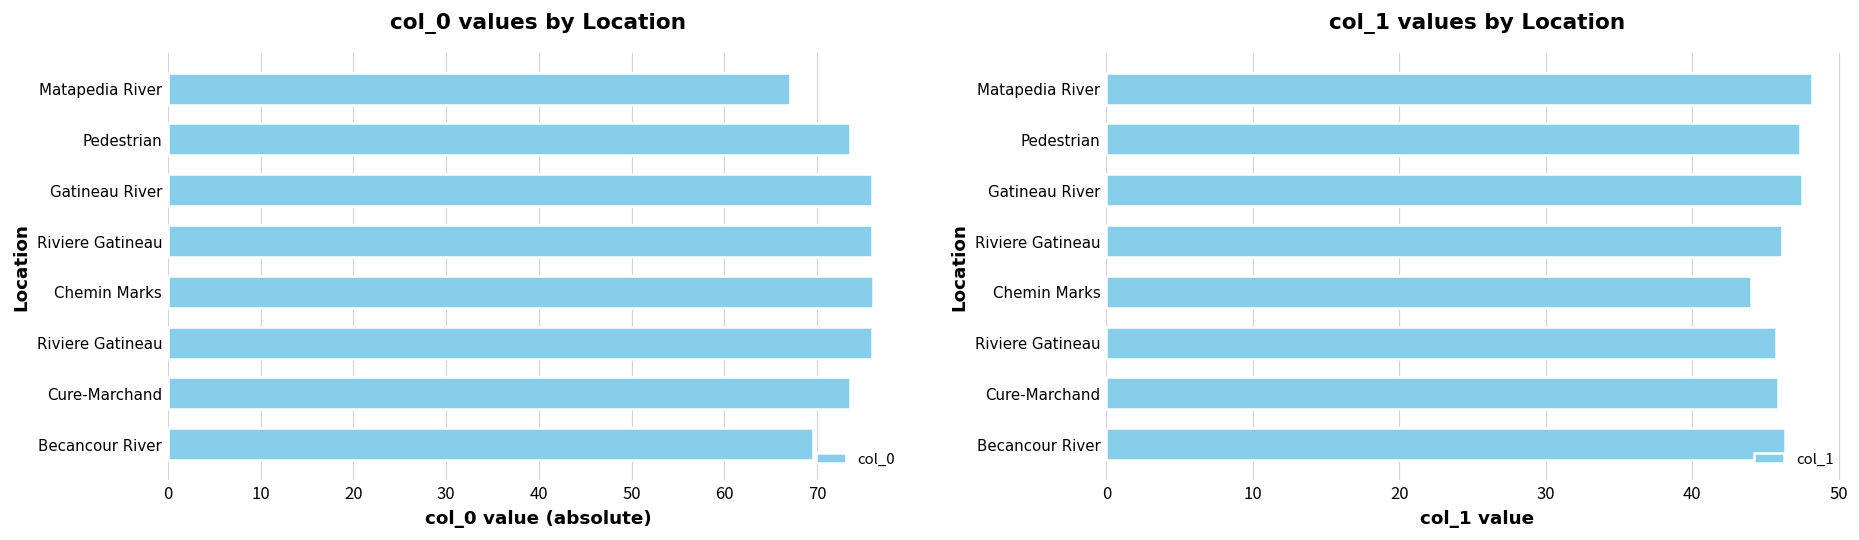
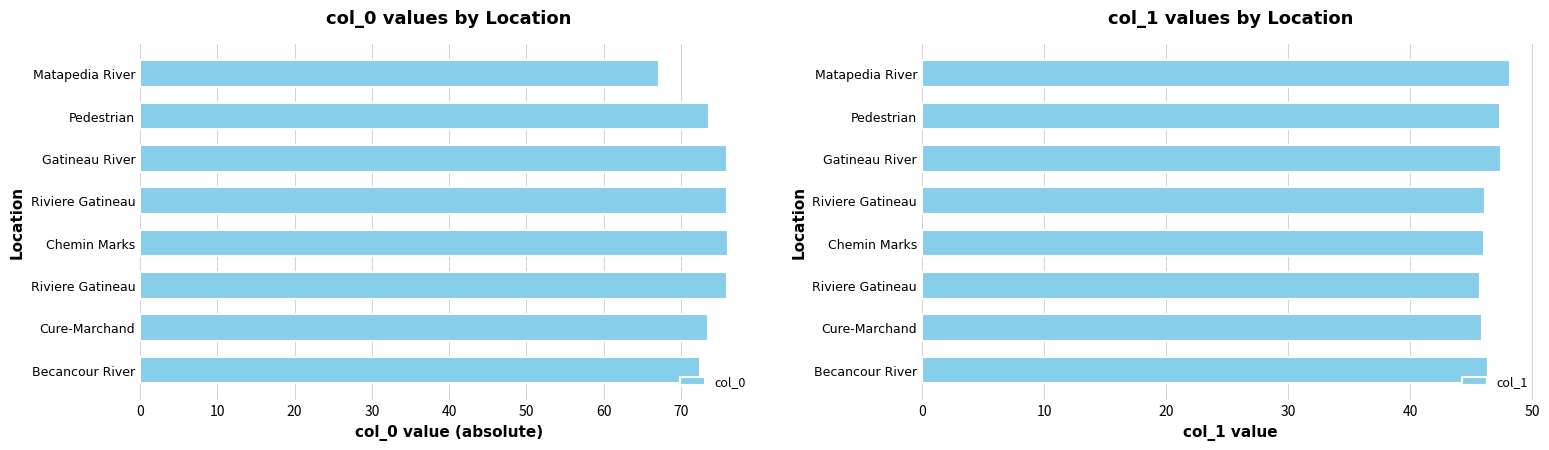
  {
    "col_0 values by Location": {
      "Matapedia River": 67,
      "Pedestrian": 74,
      "Gatineau River": 76,
      "Chemin Marks": 76,
      "Cure-Marchand": 74,
-     "Becancour River": 70
+     "Becancour River": 72
    },
    "col_1 values by Location": {
      "Matapedia River": 48.2,
      "Pedestrian": 47.4,
      "Gatineau River": 47.5,
-     "Chemin Marks": 44.0,
+     "Chemin Marks": 46.1,
      "Cure-Marchand": 45.9,
      "Becancour River": 46.3
    }
  }
